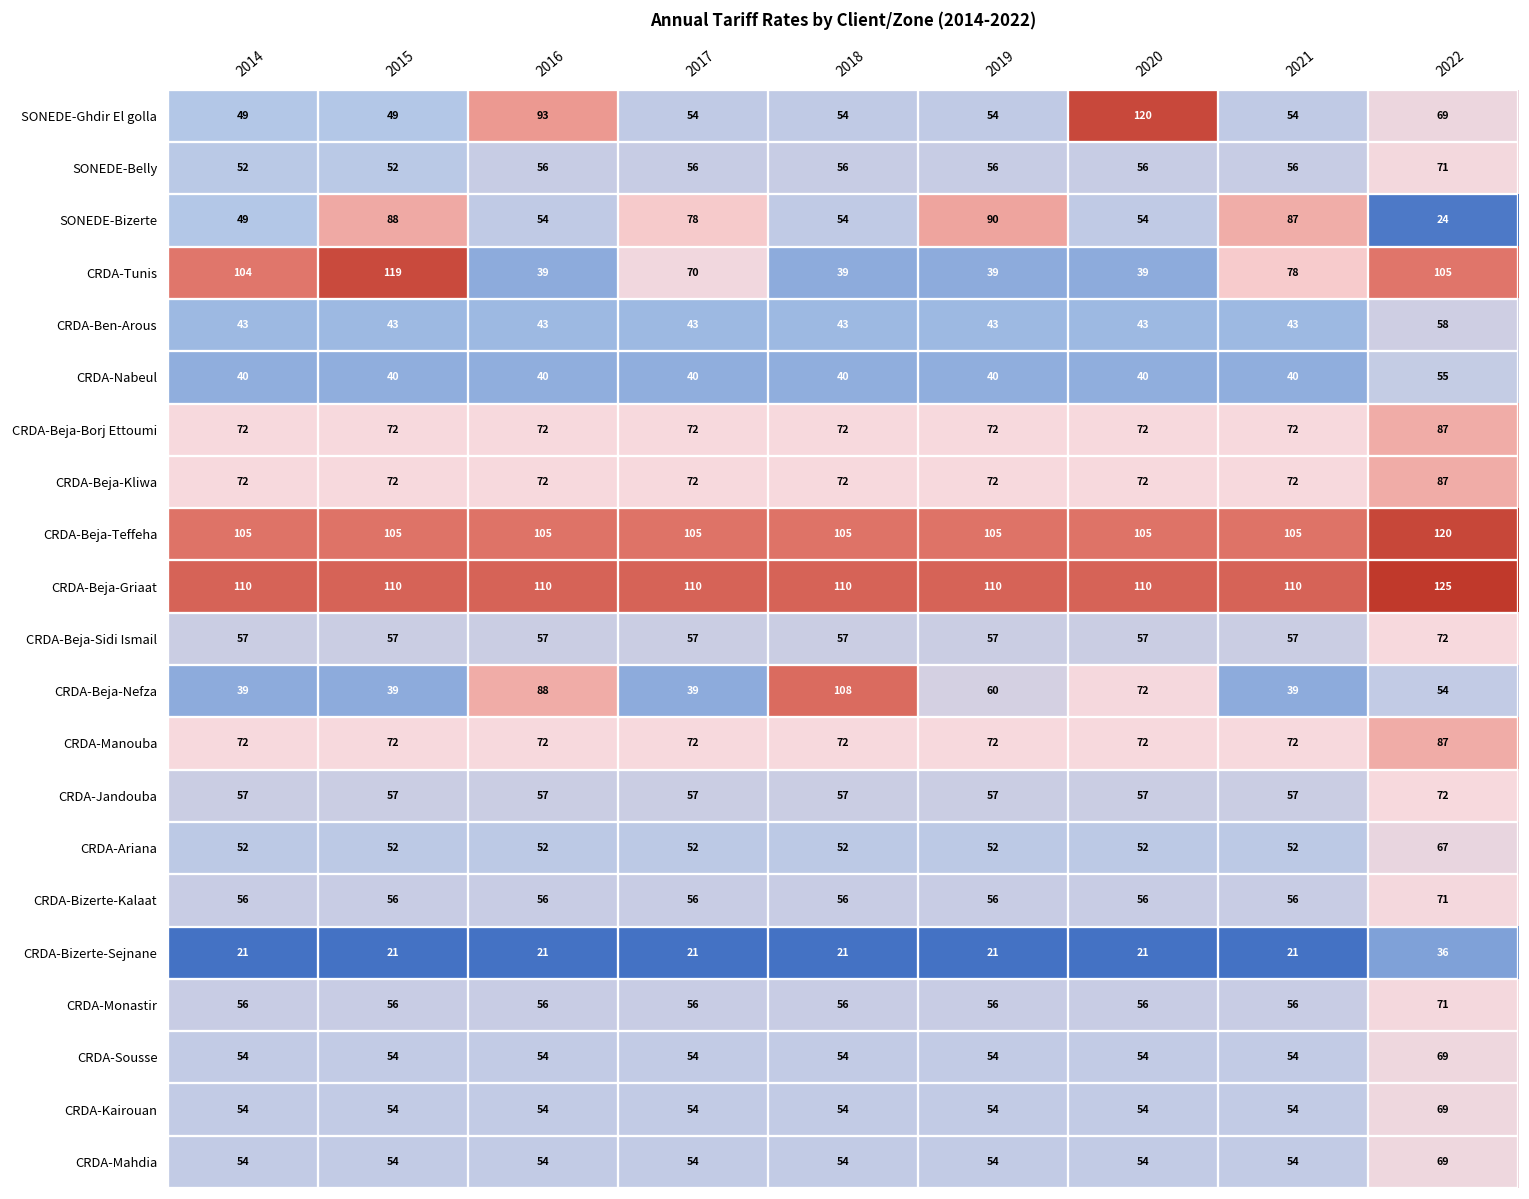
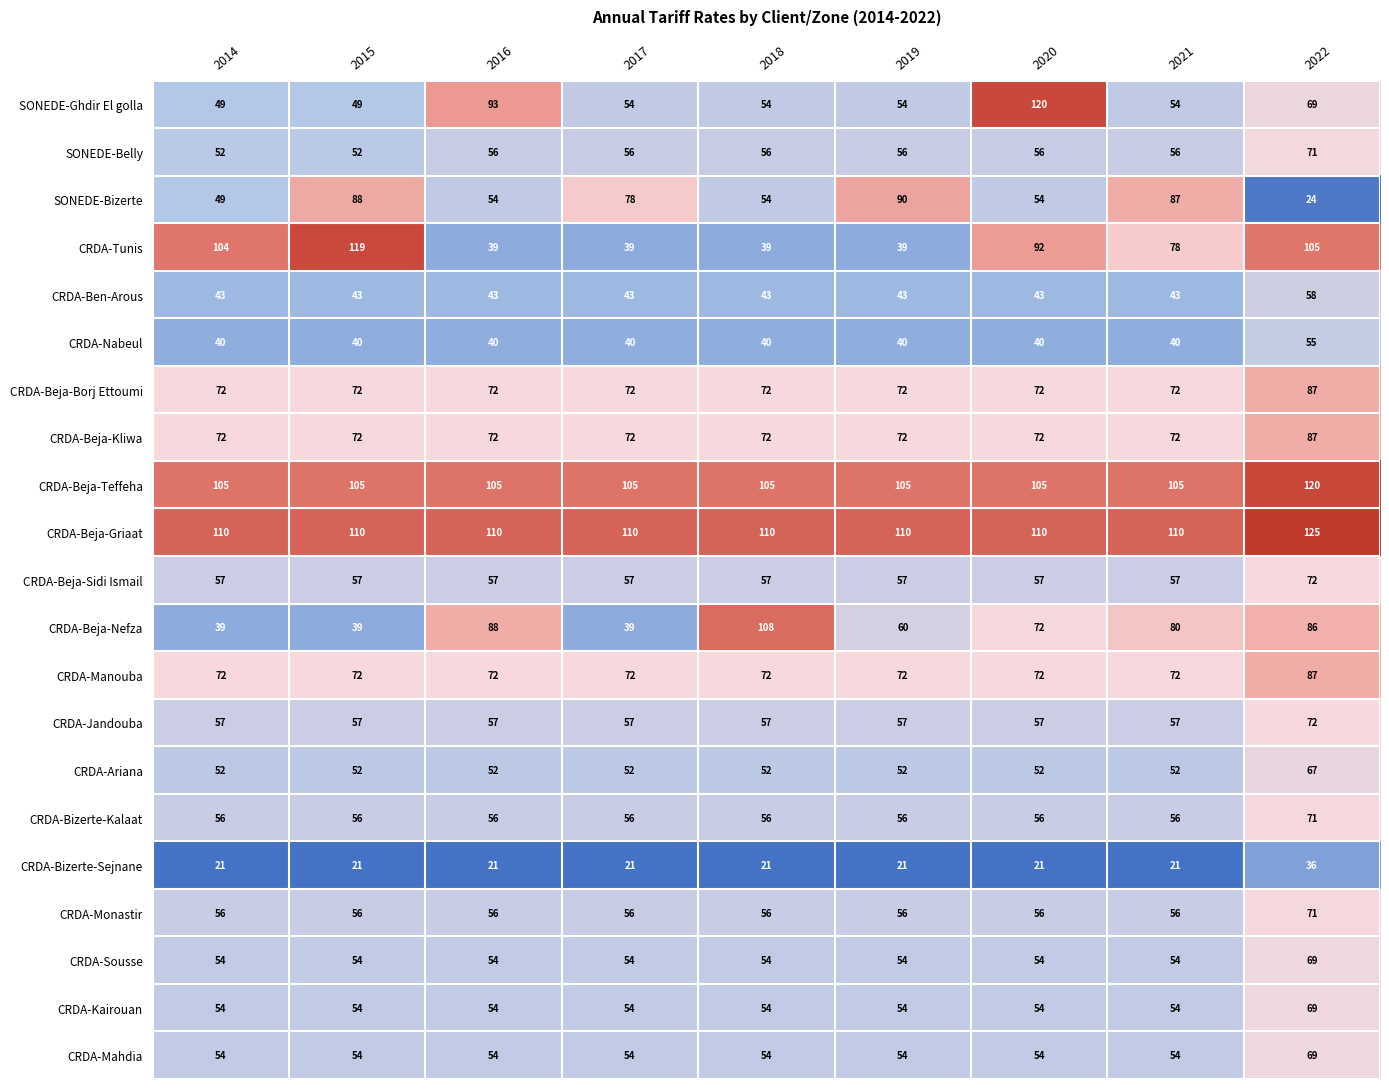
  {
    "SONEDE-Ghdir El golla": {
      "2014": 49,
      "2015": 49,
      "2016": 93,
      "2017": 54,
      "2018": 54,
      "2019": 54,
      "2020": 120,
      "2021": 54,
      "2022": 69
    },
    "SONEDE-Belly": {
      "2014": 52,
      "2015": 52,
      "2016": 56,
      "2017": 56,
      "2018": 56,
      "2019": 56,
      "2020": 56,
      "2021": 56,
      "2022": 71
    },
    "SONEDE-Bizerte": {
      "2014": 49,
      "2015": 88,
      "2016": 54,
      "2017": 78,
      "2018": 54,
      "2019": 90,
      "2020": 54,
      "2021": 87,
      "2022": 24
    },
    "CRDA-Tunis": {
      "2014": 104,
      "2015": 119,
      "2016": 39,
-     "2017": 70,
+     "2017": 39,
      "2018": 39,
      "2019": 39,
-     "2020": 39,
+     "2020": 92,
      "2021": 78,
      "2022": 105
    },
    "CRDA-Ben-Arous": {
      "2014": 43,
      "2015": 43,
      "2016": 43,
      "2017": 43,
      "2018": 43,
      "2019": 43,
      "2020": 43,
      "2021": 43,
      "2022": 58
    },
    "CRDA-Nabeul": {
      "2014": 40,
      "2015": 40,
      "2016": 40,
      "2017": 40,
      "2018": 40,
      "2019": 40,
      "2020": 40,
      "2021": 40,
      "2022": 55
    },
    "CRDA-Beja-Borj Ettoumi": {
      "2014": 72,
      "2015": 72,
      "2016": 72,
      "2017": 72,
      "2018": 72,
      "2019": 72,
      "2020": 72,
      "2021": 72,
      "2022": 87
    },
    "CRDA-Beja-Kliwa": {
      "2014": 72,
      "2015": 72,
      "2016": 72,
      "2017": 72,
      "2018": 72,
      "2019": 72,
      "2020": 72,
      "2021": 72,
      "2022": 87
    },
    "CRDA-Beja-Teffeha": {
      "2014": 105,
      "2015": 105,
      "2016": 105,
      "2017": 105,
      "2018": 105,
      "2019": 105,
      "2020": 105,
      "2021": 105,
      "2022": 120
    },
    "CRDA-Beja-Griaat": {
      "2014": 110,
      "2015": 110,
      "2016": 110,
      "2017": 110,
      "2018": 110,
      "2019": 110,
      "2020": 110,
      "2021": 110,
      "2022": 125
    },
    "CRDA-Beja-Sidi Ismail": {
      "2014": 57,
      "2015": 57,
      "2016": 57,
      "2017": 57,
      "2018": 57,
      "2019": 57,
      "2020": 57,
      "2021": 57,
      "2022": 72
    },
    "CRDA-Beja-Nefza": {
      "2014": 39,
      "2015": 39,
      "2016": 88,
      "2017": 39,
      "2018": 108,
      "2019": 60,
      "2020": 72,
-     "2021": 39,
-     "2022": 54
+     "2021": 80,
+     "2022": 86
    },
    "CRDA-Manouba": {
      "2014": 72,
      "2015": 72,
      "2016": 72,
      "2017": 72,
      "2018": 72,
      "2019": 72,
      "2020": 72,
      "2021": 72,
      "2022": 87
    },
    "CRDA-Jandouba": {
      "2014": 57,
      "2015": 57,
      "2016": 57,
      "2017": 57,
      "2018": 57,
      "2019": 57,
      "2020": 57,
      "2021": 57,
      "2022": 72
    },
    "CRDA-Ariana": {
      "2014": 52,
      "2015": 52,
      "2016": 52,
      "2017": 52,
      "2018": 52,
      "2019": 52,
      "2020": 52,
      "2021": 52,
      "2022": 67
    },
    "CRDA-Bizerte-Kalaat": {
      "2014": 56,
      "2015": 56,
      "2016": 56,
      "2017": 56,
      "2018": 56,
      "2019": 56,
      "2020": 56,
      "2021": 56,
      "2022": 71
    },
    "CRDA-Bizerte-Sejnane": {
      "2014": 21,
      "2015": 21,
      "2016": 21,
      "2017": 21,
      "2018": 21,
      "2019": 21,
      "2020": 21,
      "2021": 21,
      "2022": 36
    },
    "CRDA-Monastir": {
      "2014": 56,
      "2015": 56,
      "2016": 56,
      "2017": 56,
      "2018": 56,
      "2019": 56,
      "2020": 56,
      "2021": 56,
      "2022": 71
    },
    "CRDA-Sousse": {
      "2014": 54,
      "2015": 54,
      "2016": 54,
      "2017": 54,
      "2018": 54,
      "2019": 54,
      "2020": 54,
      "2021": 54,
      "2022": 69
    },
    "CRDA-Kairouan": {
      "2014": 54,
      "2015": 54,
      "2016": 54,
      "2017": 54,
      "2018": 54,
      "2019": 54,
      "2020": 54,
      "2021": 54,
      "2022": 69
    },
    "CRDA-Mahdia": {
      "2014": 54,
      "2015": 54,
      "2016": 54,
      "2017": 54,
      "2018": 54,
      "2019": 54,
      "2020": 54,
      "2021": 54,
      "2022": 69
    }
  }
